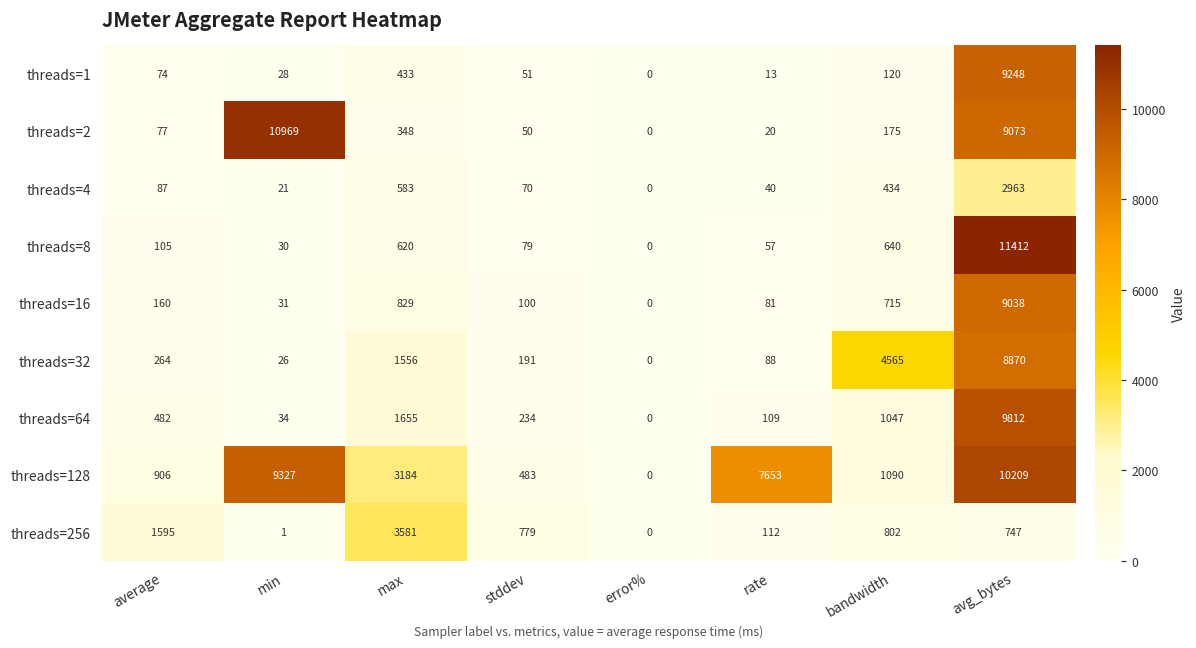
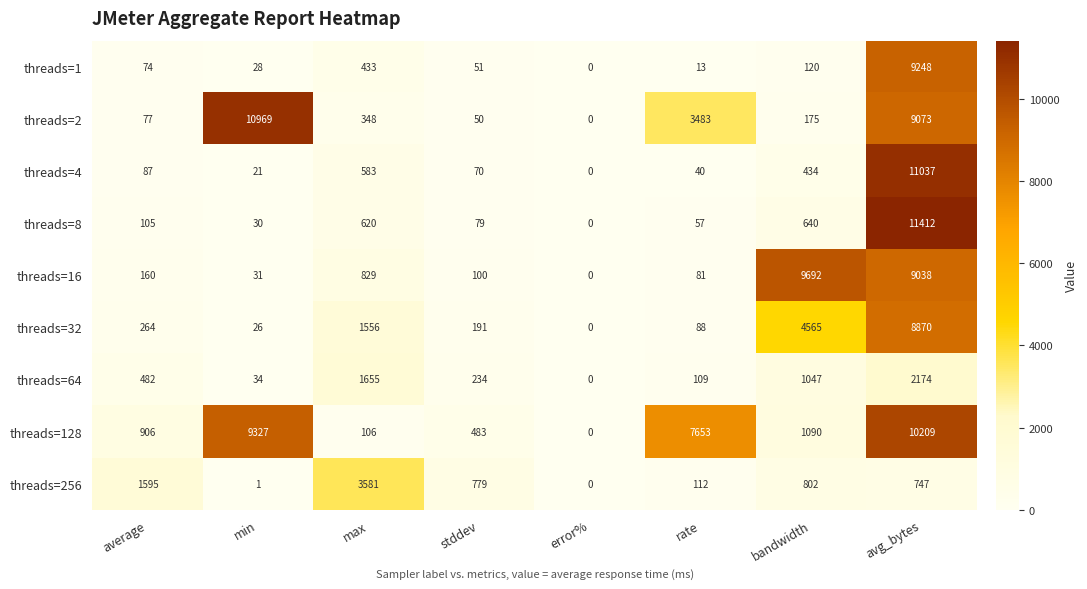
  {
    "threads=1": {
      "average": 74,
      "min": 28,
      "max": 433,
      "stddev": 51,
      "error%": 0,
      "rate": 13,
      "bandwidth": 120,
      "avg_bytes": 9248
    },
    "threads=2": {
      "average": 77,
      "min": 10969,
      "max": 348,
      "stddev": 50,
      "error%": 0,
-     "rate": 20,
+     "rate": 3483,
      "bandwidth": 175,
      "avg_bytes": 9073
    },
    "threads=4": {
      "average": 87,
      "min": 21,
      "max": 583,
      "stddev": 70,
      "error%": 0,
      "rate": 40,
      "bandwidth": 434,
-     "avg_bytes": 2963
+     "avg_bytes": 11037
    },
    "threads=8": {
      "average": 105,
      "min": 30,
      "max": 620,
      "stddev": 79,
      "error%": 0,
      "rate": 57,
      "bandwidth": 640,
      "avg_bytes": 11412
    },
    "threads=16": {
      "average": 160,
      "min": 31,
      "max": 829,
      "stddev": 100,
      "error%": 0,
      "rate": 81,
-     "bandwidth": 715,
+     "bandwidth": 9692,
      "avg_bytes": 9038
    },
    "threads=32": {
      "average": 264,
      "min": 26,
      "max": 1556,
      "stddev": 191,
      "error%": 0,
      "rate": 88,
      "bandwidth": 4565,
      "avg_bytes": 8870
    },
    "threads=64": {
      "average": 482,
      "min": 34,
      "max": 1655,
      "stddev": 234,
      "error%": 0,
      "rate": 109,
      "bandwidth": 1047,
-     "avg_bytes": 9812
+     "avg_bytes": 2174
    },
    "threads=128": {
      "average": 906,
      "min": 9327,
-     "max": 3184,
+     "max": 106,
      "stddev": 483,
      "error%": 0,
      "rate": 7653,
      "bandwidth": 1090,
      "avg_bytes": 10209
    },
    "threads=256": {
      "average": 1595,
      "min": 1,
      "max": 3581,
      "stddev": 779,
      "error%": 0,
      "rate": 112,
      "bandwidth": 802,
      "avg_bytes": 747
    }
  }
